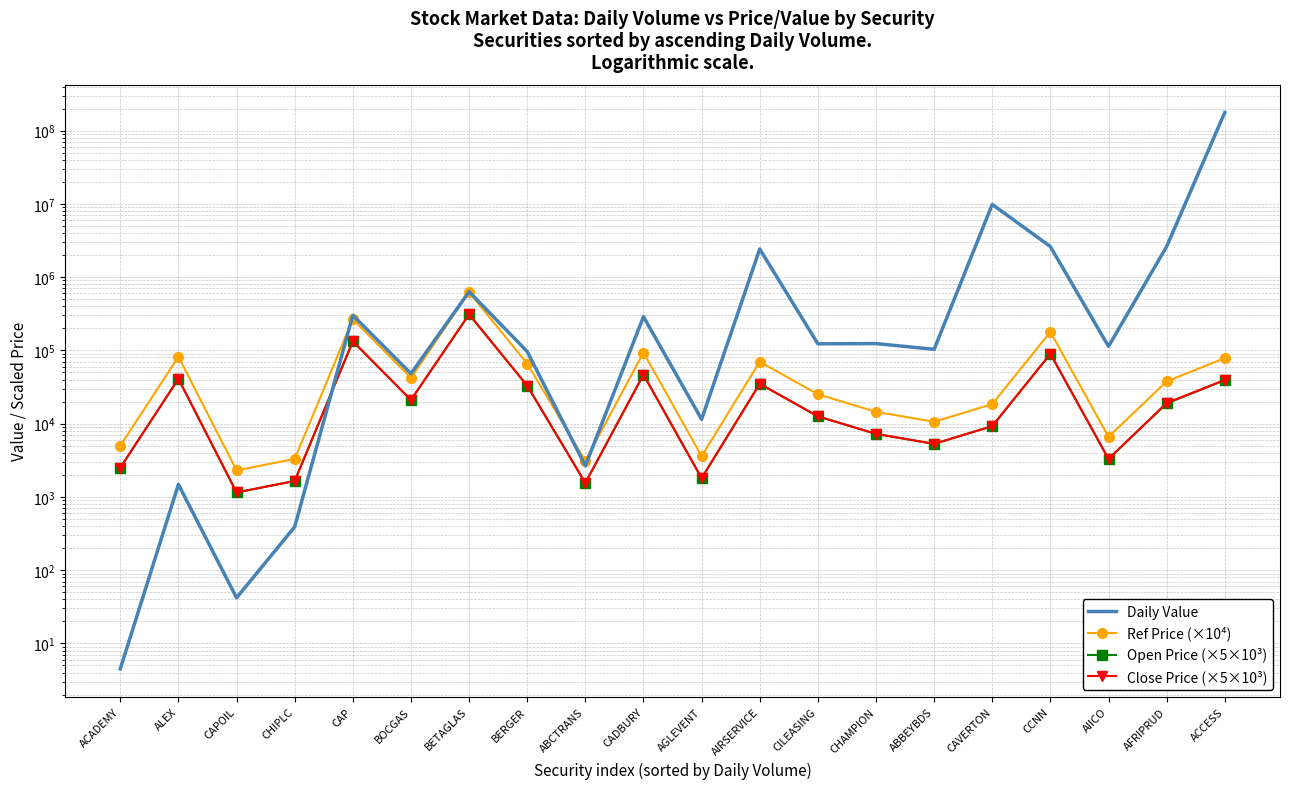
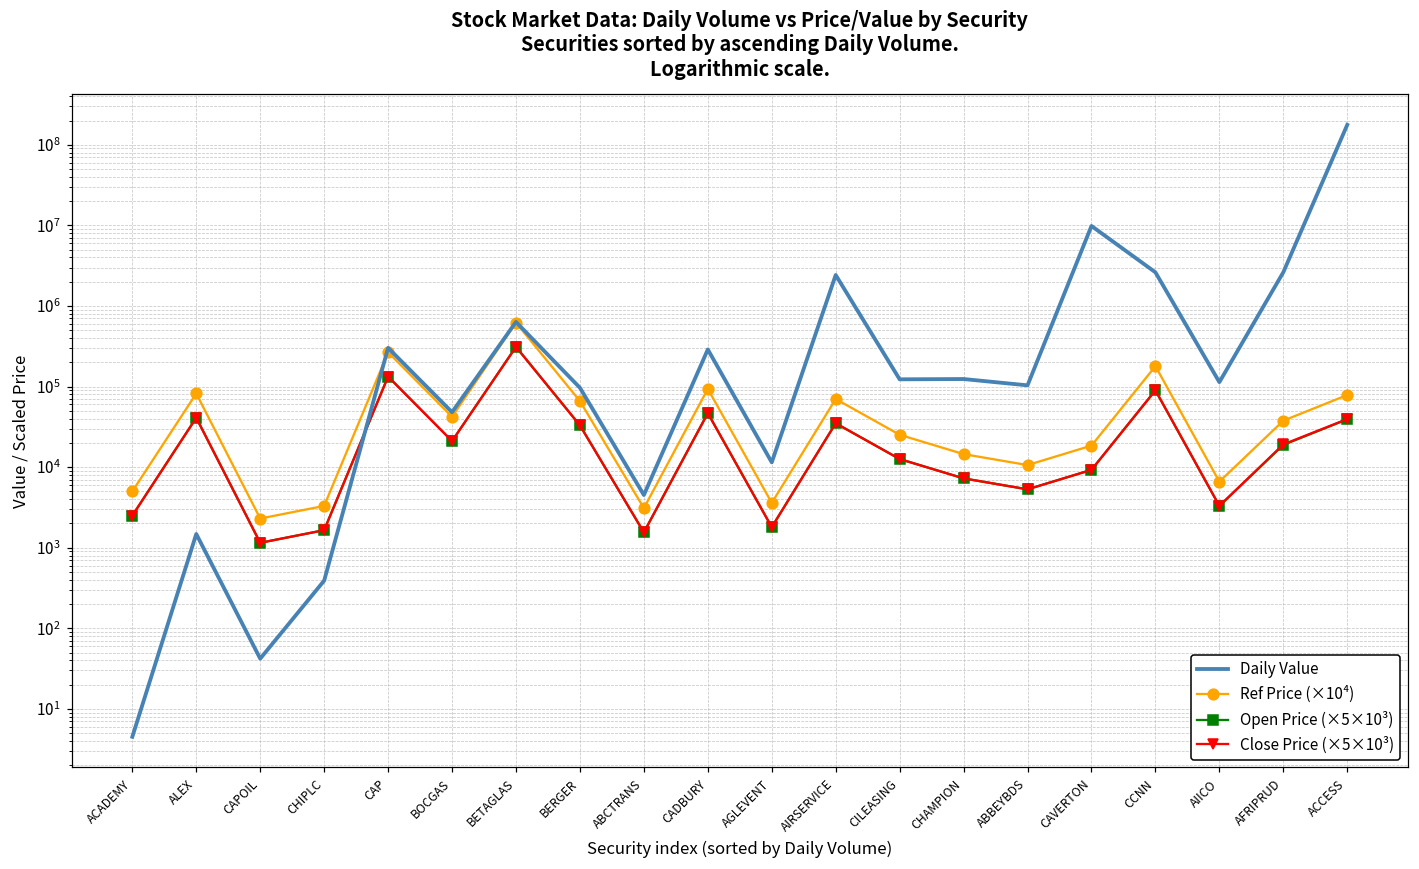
  {
    "Daily Value": {
      "ACADEMY": 5,
      "ALEX": 1500,
      "CAPOIL": 40,
      "CHIPLC": 400,
      "CAP": 300000,
      "BOCGAS": 50000,
      "BERGER": 100000,
-     "ABCTRANS": 2700,
+     "ABCTRANS": 5000,
      "CADBURY": 290000,
      "AGLEVENT": 11000,
      "AIRSERVICE": 2400000,
      "CILEASING": 120000,
      "CHAMPION": 120000,
      "ABBEYBDS": 100000,
      "CAVERTON": 10000000,
      "CCNN": 2600000,
      "AIICO": 110000,
      "AFRIPRUD": 2600000,
      "ACCESS": 180000000
    },
    "Ref Price (×10⁴)": {
      "ACADEMY": 5000,
      "ALEX": 80000,
      "CAPOIL": 2300,
      "CHIPLC": 3000,
      "CAP": 270000,
      "BOCGAS": 40000,
      "BERGER": 70000,
      "ABCTRANS": 3100,
      "CADBURY": 90000,
      "AGLEVENT": 4000,
      "AIRSERVICE": 70000,
      "CILEASING": 25000,
      "CHAMPION": 15000,
      "ABBEYBDS": 11000,
      "CAVERTON": 19000,
      "CCNN": 180000,
      "AIICO": 7000,
      "AFRIPRUD": 40000,
      "ACCESS": 80000
    },
    "Close Price (×5×10³)": {
      "ACADEMY": 2500,
      "ALEX": 40000,
      "CAPOIL": 1200,
      "CHIPLC": 1700,
      "CAP": 130000,
      "BOCGAS": 21000,
      "BETAGLAS": 310000,
      "BERGER": 30000,
      "ABCTRANS": 1600,
      "CADBURY": 50000,
      "AGLEVENT": 1800,
      "AIRSERVICE": 40000,
      "CILEASING": 13000,
      "CHAMPION": 7000,
      "ABBEYBDS": 5000,
      "CAVERTON": 9000,
      "CCNN": 90000,
      "AIICO": 3000,
      "AFRIPRUD": 19000,
      "ACCESS": 40000
    }
  }
